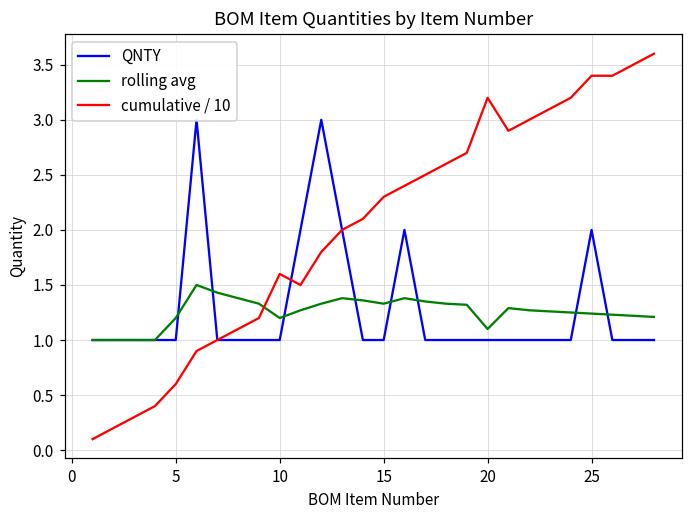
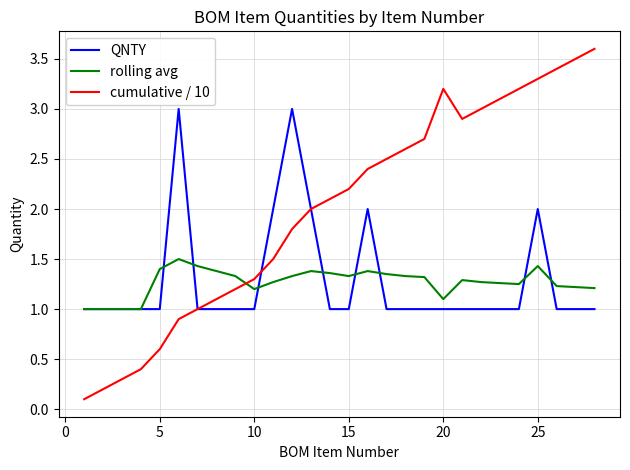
  {
    "QNTY": {
      "5": 1.00,
      "10": 1.00,
      "15": 1.00,
      "20": 1.00,
      "25": 2.00
    },
    "rolling avg": {
-     "5": 1.2,
+     "5": 1.4,
      "10": 1.20,
      "15": 1.33,
      "20": 1.10,
-     "25": 1.24
+     "25": 1.43
    },
    "cumulative / 10": {
      "5": 0.60,
-     "10": 1.60,
-     "15": 2.30,
+     "10": 1.30,
+     "15": 2.20,
      "20": 3.20,
-     "25": 3.40
+     "25": 3.30
    }
  }
